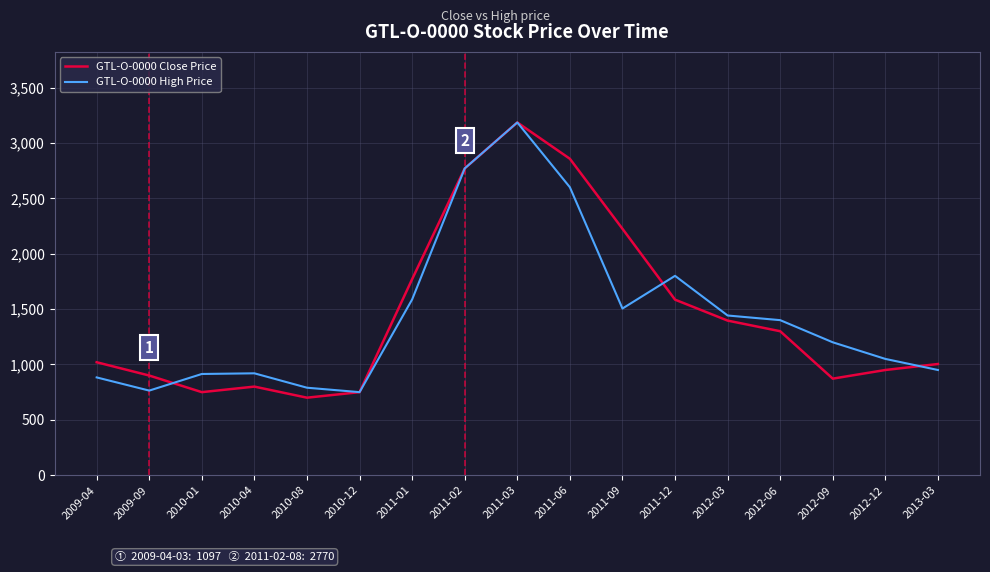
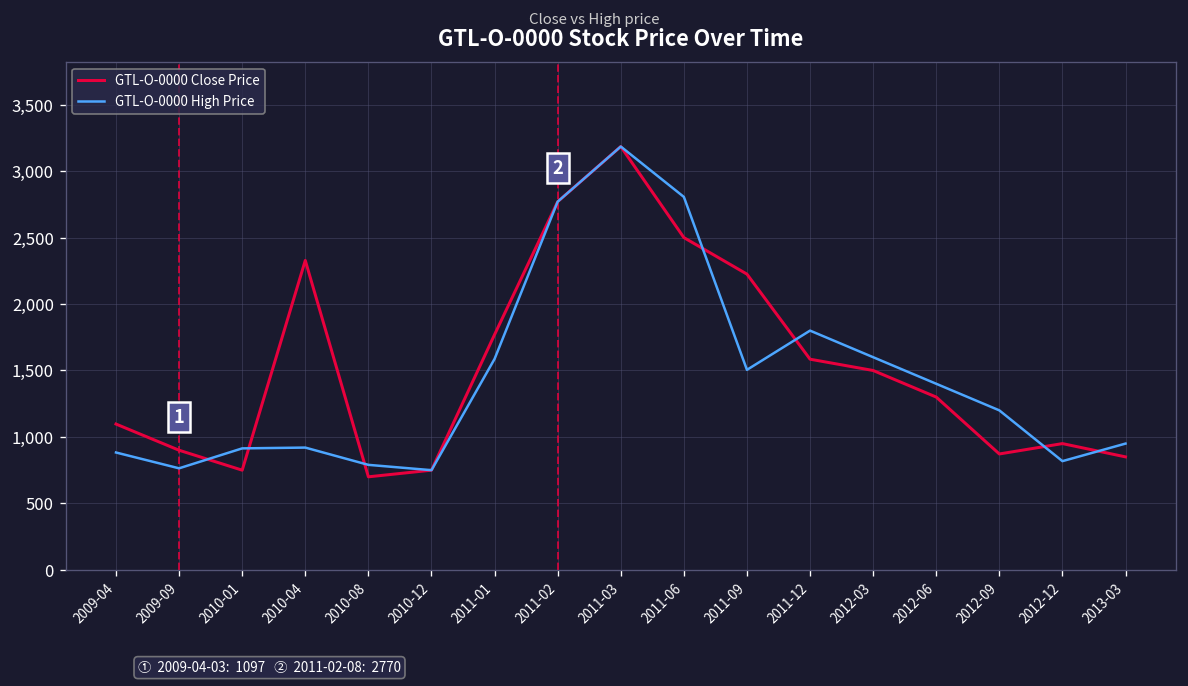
  {
    "GTL-O-0000 Close Price": {
-     "2009-04": "1,020",
+     "2009-04": "1,100",
      "2010-01": "750",
-     "2010-04": "800",
+     "2010-04": "2,330",
      "2010-08": "700",
      "2011-01": "1,770",
-     "2011-06": "2,860",
+     "2011-06": "2,500",
      "2011-09": "2,230",
      "2011-12": "1,590",
-     "2012-03": "1,400",
+     "2012-03": "1,500",
      "2012-06": "1,300",
      "2012-09": "870",
      "2012-12": "950",
-     "2013-03": "1,000"
+     "2013-03": "850"
    },
    "GTL-O-0000 High Price": {
      "2009-04": "880",
      "2009-09": "760",
      "2010-01": "910",
      "2010-04": "920",
      "2010-08": "790",
      "2011-01": "1,590",
-     "2011-06": "2,600",
+     "2011-06": "2,810",
      "2011-09": "1,510",
      "2011-12": "1,800",
-     "2012-03": "1,440",
+     "2012-03": "1,600",
      "2012-06": "1,400",
      "2012-09": "1,200",
-     "2012-12": "1,050",
+     "2012-12": "820",
      "2013-03": "950"
    }
  }
